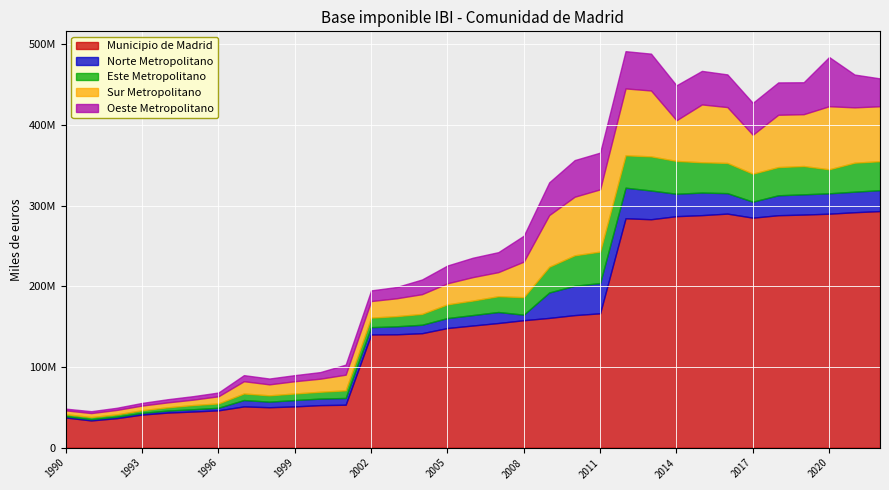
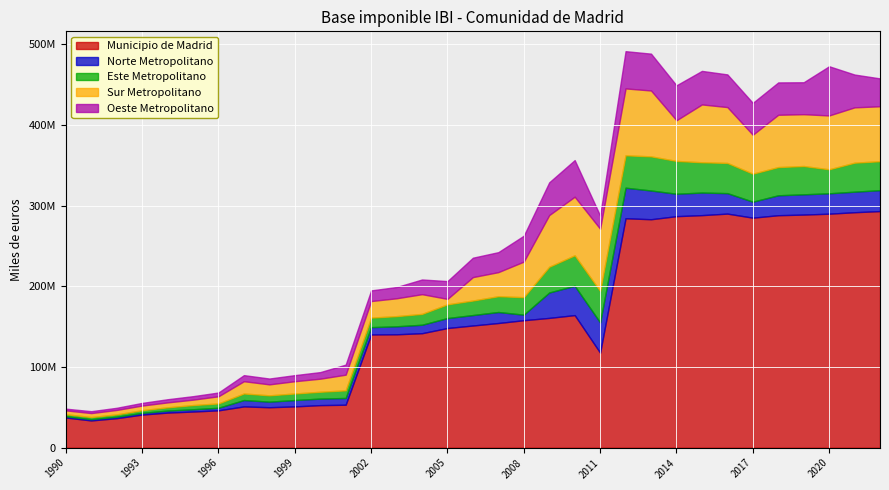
  {
    "Municipio de Madrid": {
      "1999": 50000000,
      "2002": 140000000,
      "2005": 150000000,
      "2008": 160000000,
-     "2011": 170000000,
+     "2011": 120000000,
      "2014": 290000000,
      "2017": 280000000,
      "2020": 290000000
    },
    "Norte Metropolitano": {
      "1999": 10000000,
      "2002": 10000000,
      "2005": 10000000,
      "2008": 10000000,
      "2011": 40000000,
      "2014": 30000000,
      "2017": 20000000,
      "2020": 30000000
    },
    "Este Metropolitano": {
      "1993": 0,
      "1996": 10000000,
      "1999": 10000000,
      "2002": 10000000,
      "2005": 20000000,
      "2008": 20000000,
      "2011": 40000000,
      "2014": 40000000,
      "2017": 30000000,
      "2020": 30000000
    },
    "Sur Metropolitano": {
      "1993": 10000000,
      "1996": 10000000,
      "1999": 20000000,
      "2002": 20000000,
-     "2005": 30000000,
+     "2005": 10000000,
      "2008": 40000000,
      "2011": 80000000,
      "2014": 50000000,
      "2017": 50000000,
-     "2020": 80000000
+     "2020": 70000000
    },
    "Oeste Metropolitano": {
      "1993": 0,
      "1996": 0,
      "1999": 10000000,
      "2002": 10000000,
      "2005": 20000000,
      "2008": 30000000,
-     "2011": 50000000,
+     "2011": 20000000,
      "2014": 40000000,
      "2017": 40000000,
      "2020": 60000000
    }
  }
